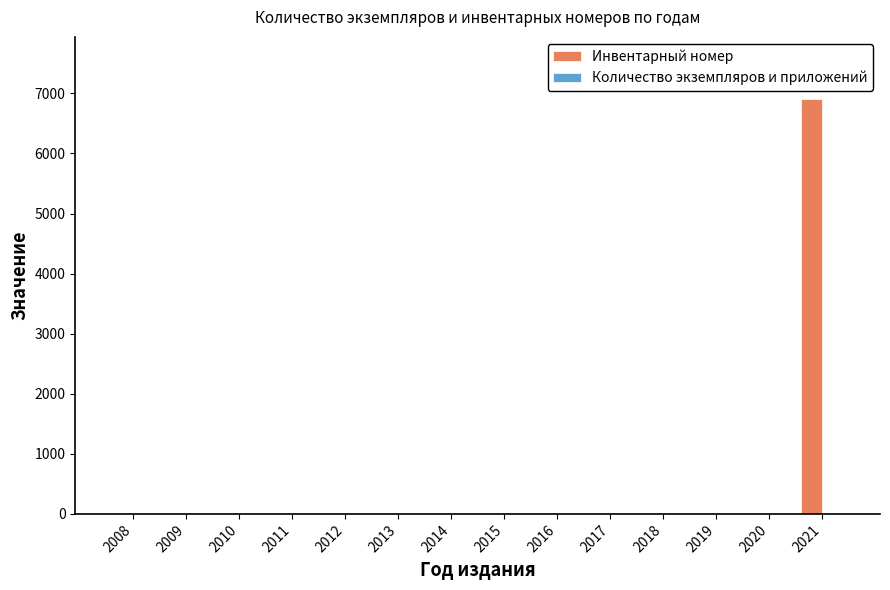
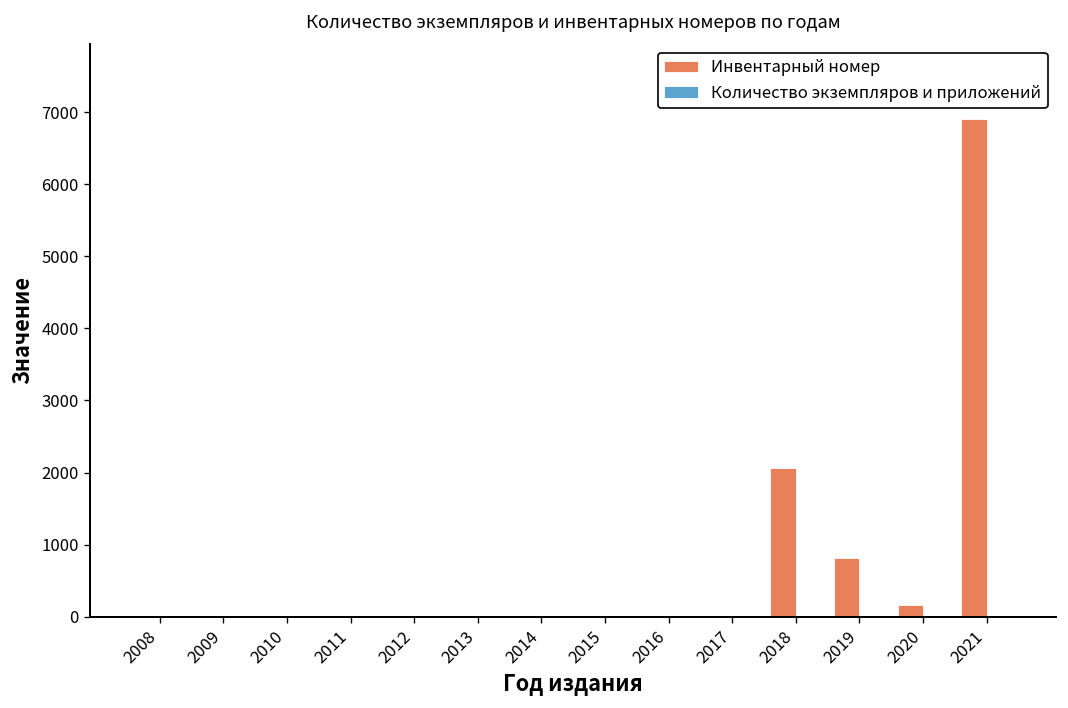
  {
    "Инвентарный номер": {
      "2008": 0,
-     "2018": 0,
-     "2019": 0,
-     "2020": 0,
+     "2018": 2100,
+     "2019": 800,
+     "2020": 200,
      "2021": 6900
    }
  }
